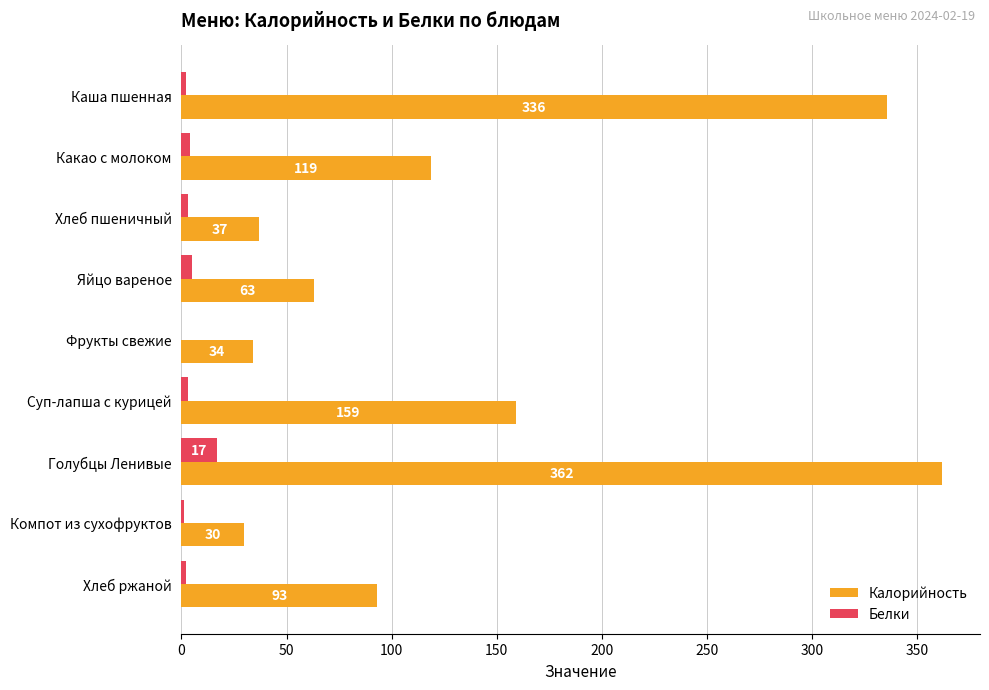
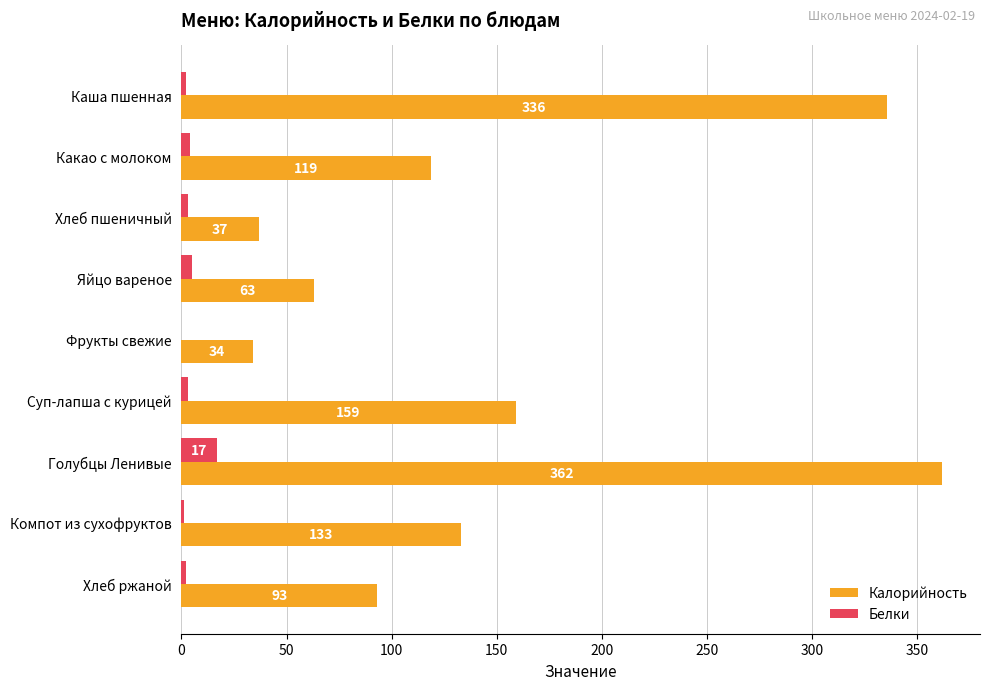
  {
    "Калорийность": {
      "Каша пшенная": 336,
      "Какао с молоком": 119,
      "Хлеб пшеничный": 37,
      "Яйцо вареное": 63,
      "Фрукты свежие": 34,
      "Суп-лапша с курицей": 159,
      "Голубцы Ленивые": 362,
-     "Компот из сухофруктов": 30,
+     "Компот из сухофруктов": 133,
      "Хлеб ржаной": 93
    },
    "Белки": {
      "Голубцы Ленивые": 17
    }
  }
